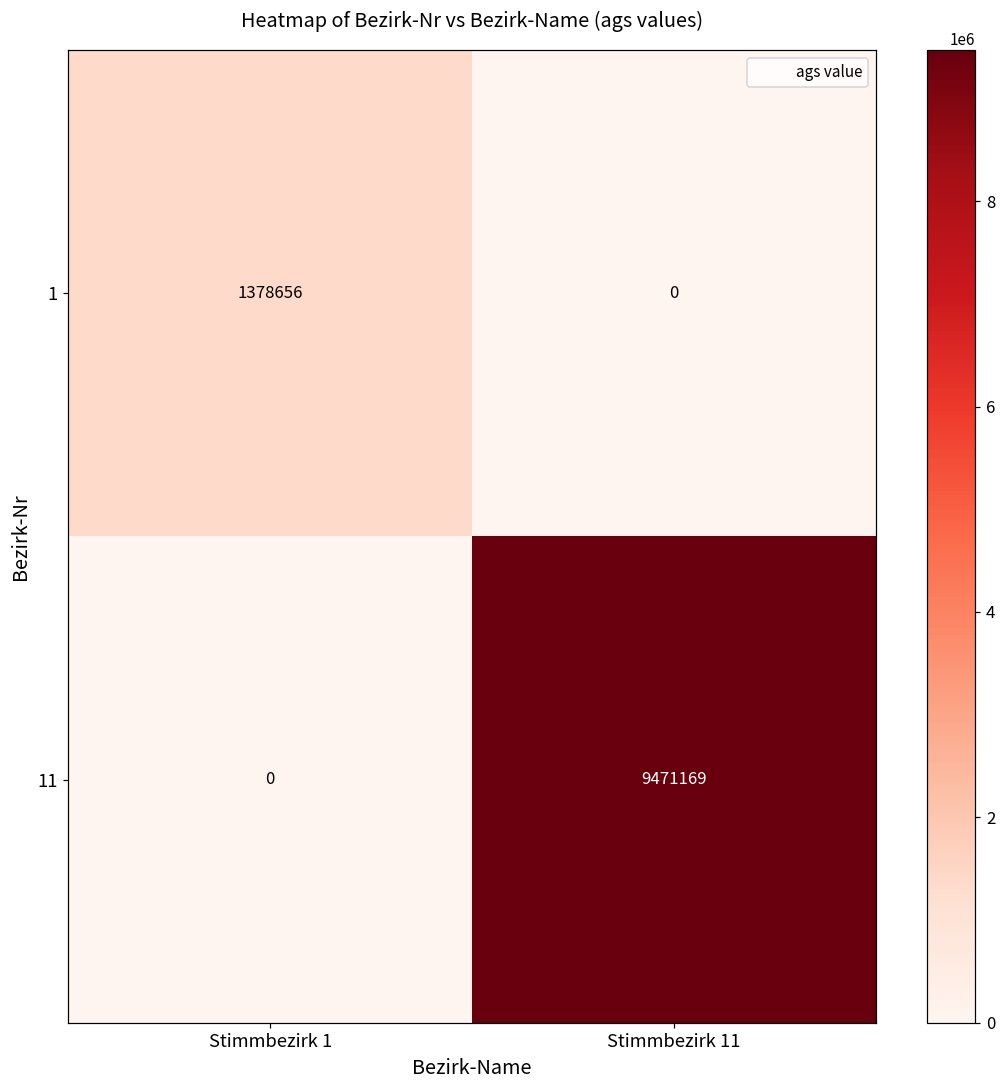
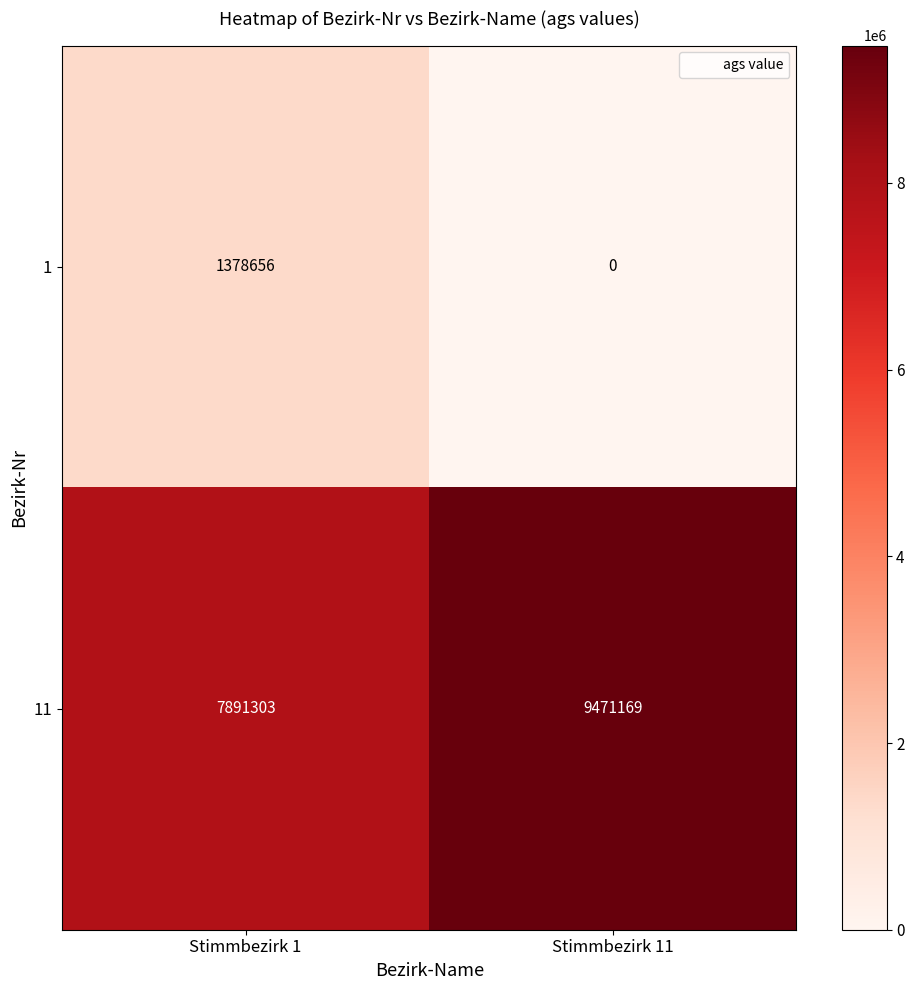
  {
    "1": {
      "Stimmbezirk 1": 1378656,
      "Stimmbezirk 11": 0
    },
    "11": {
-     "Stimmbezirk 1": 0,
+     "Stimmbezirk 1": 7891303,
      "Stimmbezirk 11": 9471169
    }
  }
